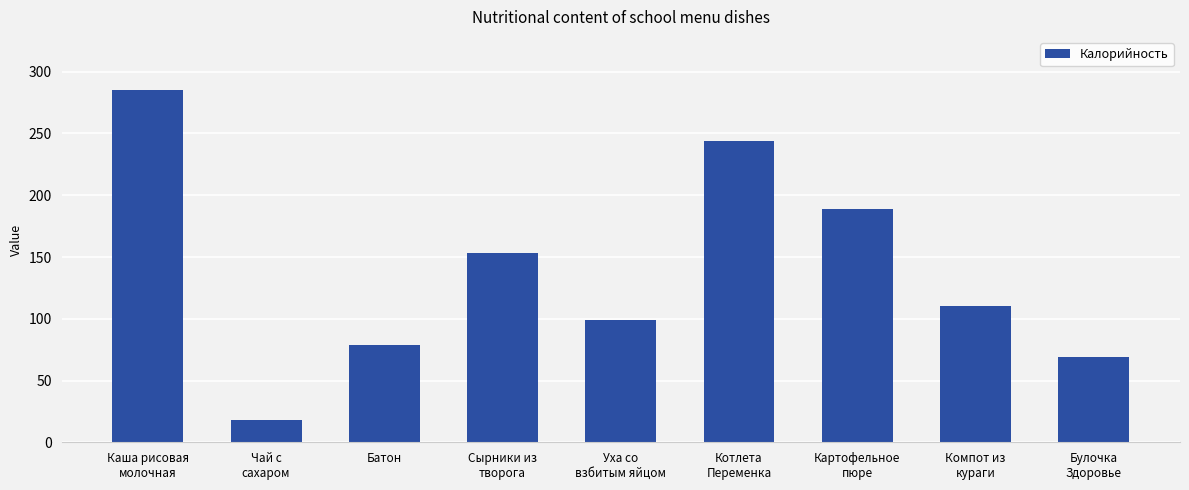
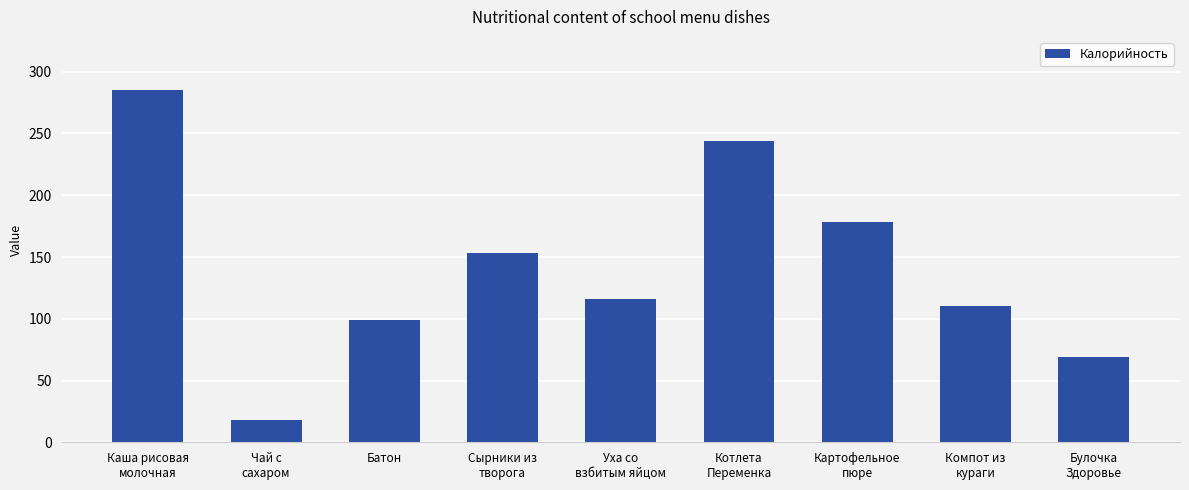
  {
    "Каша рисовая молочная": 285,
    "Чай с сахаром": 18,
-   "Батон": 78,
+   "Батон": 99,
    "Сырники из творога": 153,
-   "Уха со взбитым яйцом": 99,
+   "Уха со взбитым яйцом": 116,
    "Котлета Переменка": 244,
-   "Картофельное пюре": 189,
+   "Картофельное пюре": 178,
    "Компот из кураги": 110,
    "Булочка Здоровье": 69
  }
